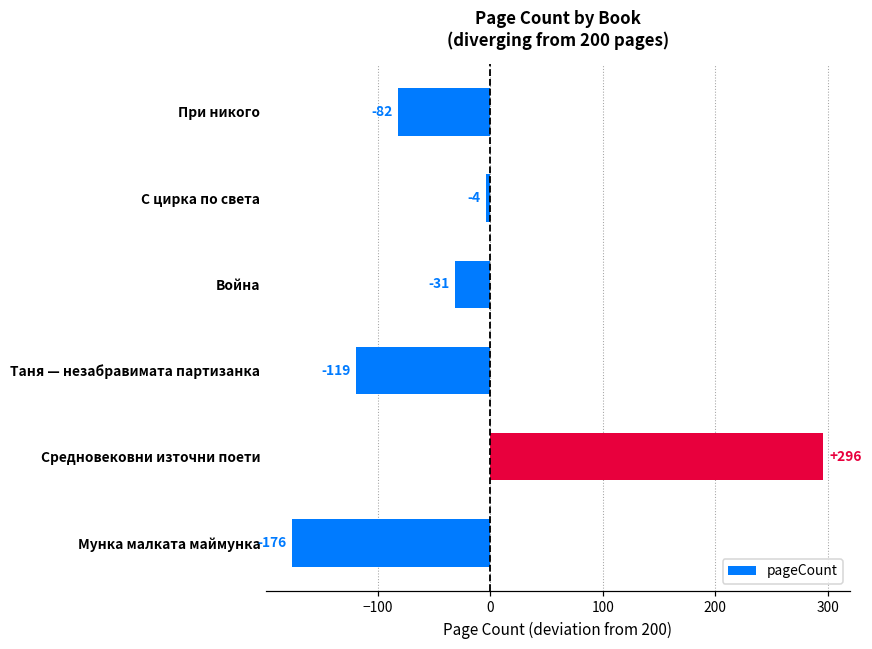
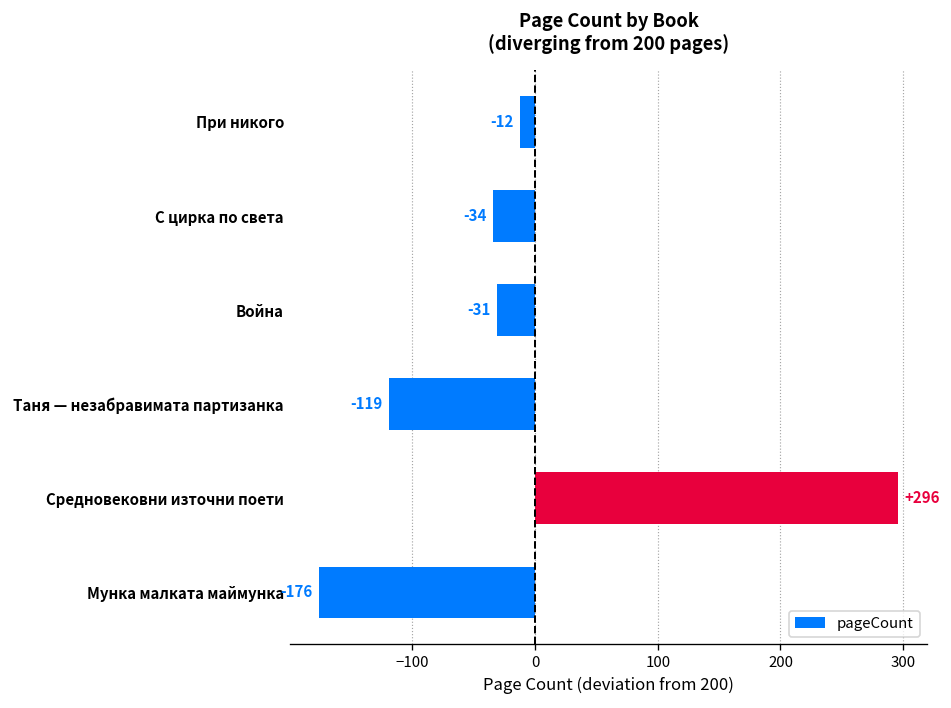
  {
-   "При никого": "-82",
-   "С цирка по света": "-4",
+   "При никого": "-12",
+   "С цирка по света": "-34",
    "Война": "-31",
    "Таня — незабравимата партизанка": "-119",
    "Средновековни източни поети": "+296",
    "Мунка малката маймунка": "-176"
  }
